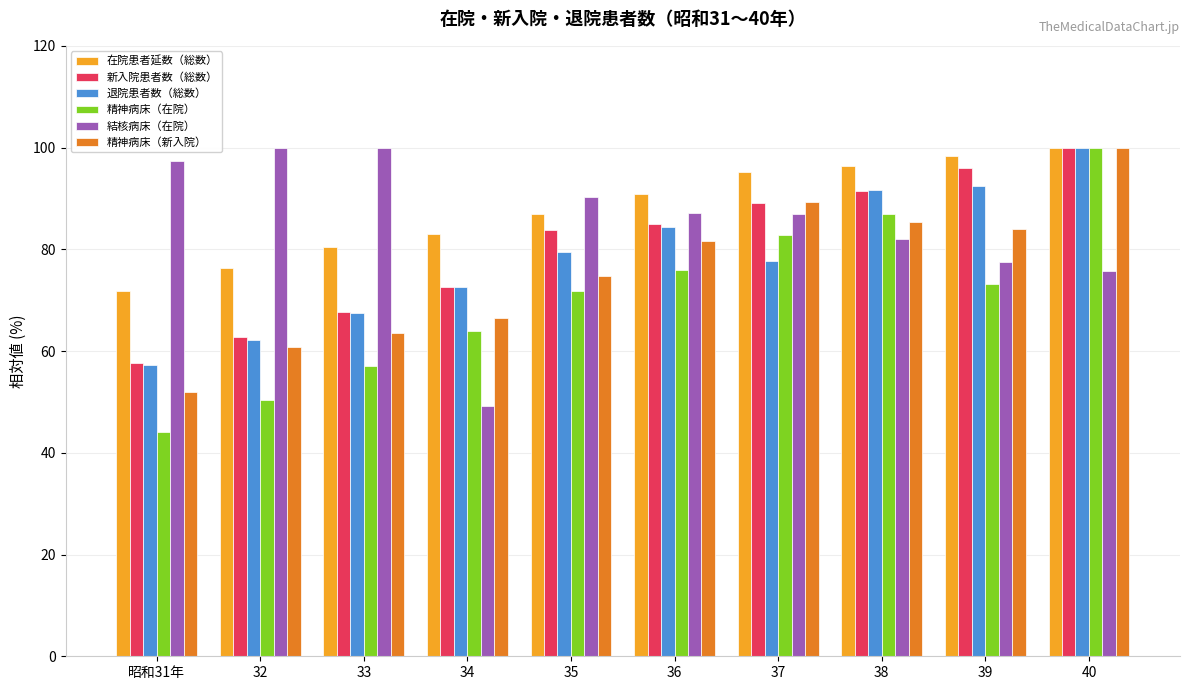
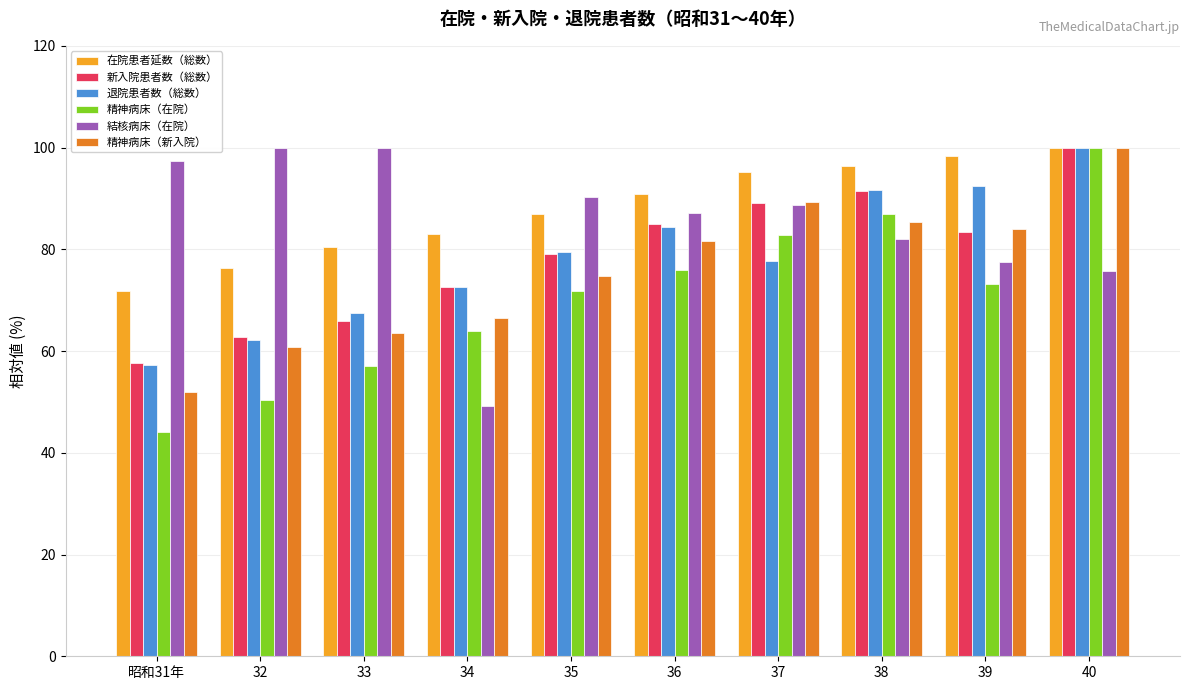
  {
    "新入院患者数（総数）": {
      "昭和31年": 58,
      "32": 63,
-     "33": 68,
+     "33": 66,
      "34": 73,
-     "35": 84,
+     "35": 79,
      "36": 85,
      "37": 89,
      "38": 92,
-     "39": 96,
+     "39": 83,
      "40": 100
    },
    "退院患者数（総数）": {
      "昭和31年": 57,
      "32": 62,
      "33": 67,
      "34": 73,
      "35": 79,
      "36": 84,
      "37": 78,
      "38": 92,
      "39": 92,
      "40": 100
    },
    "精神病床（在院）": {
      "昭和31年": 44,
      "32": 50,
      "33": 57,
      "34": 64,
      "35": 72,
      "36": 76,
      "37": 83,
      "38": 87,
      "39": 73,
      "40": 100
    },
    "結核病床（在院）": {
      "昭和31年": 97,
      "32": 100,
      "33": 100,
      "34": 49,
      "35": 90,
      "36": 87,
-     "37": 87,
+     "37": 89,
      "38": 82,
      "39": 78,
      "40": 76
    }
  }
